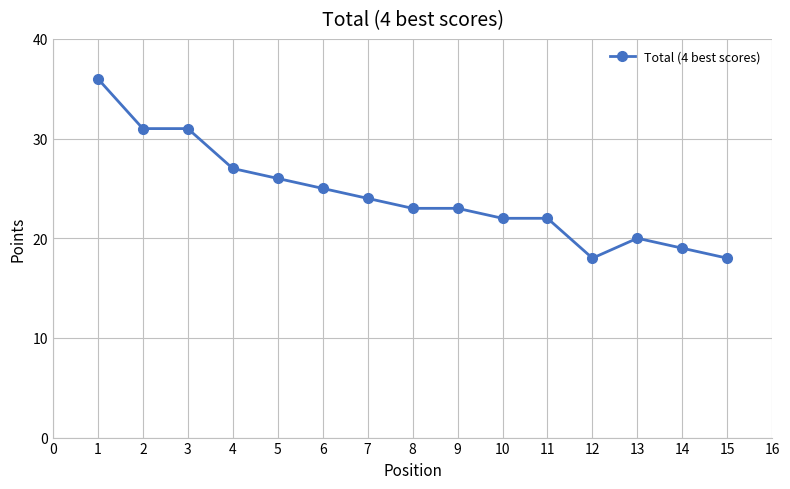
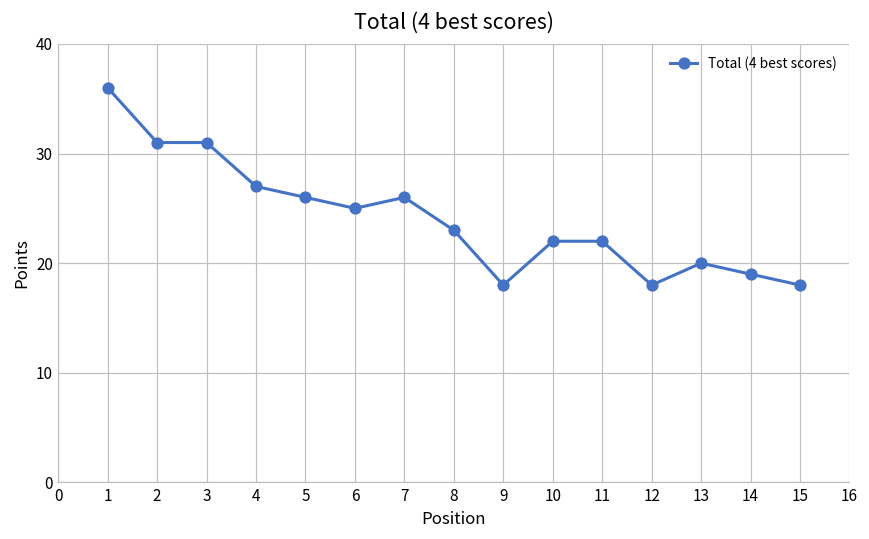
  {
    "1": 36,
    "2": 31,
    "3": 31,
    "4": 27,
    "5": 26,
    "6": 25,
-   "7": 24,
+   "7": 26,
    "8": 23,
-   "9": 23,
+   "9": 18,
    "10": 22,
    "11": 22,
    "12": 18,
    "13": 20,
    "14": 19,
    "15": 18
  }
